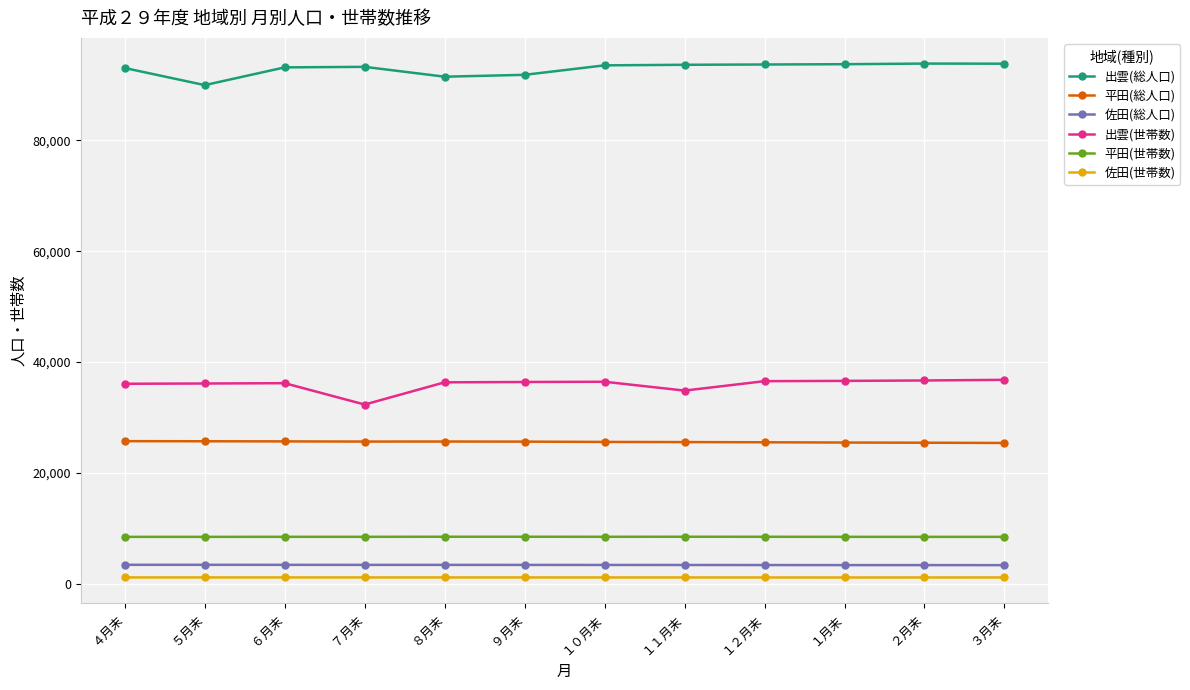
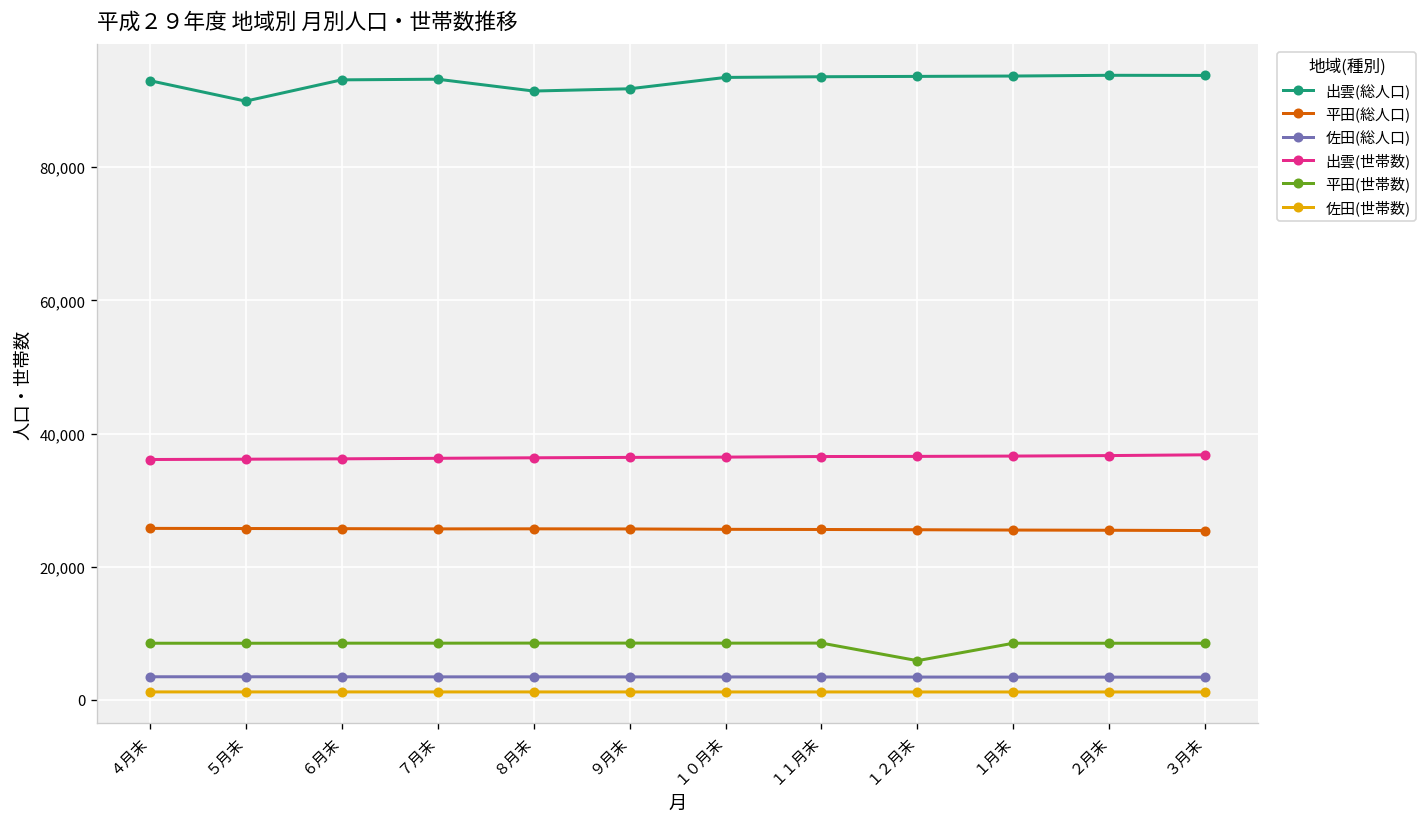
  {
    "出雲(総人口)": {
      "４月末": "93,000",
      "５月末": "90,000",
      "６月末": "93,000",
      "７月末": "93,000",
      "８月末": "91,000",
      "９月末": "92,000",
      "１０月末": "93,000",
      "１１月末": "94,000",
      "１２月末": "94,000",
      "１月末": "94,000",
      "２月末": "94,000",
      "３月末": "94,000"
    },
    "平田(総人口)": {
      "４月末": "26,000",
      "５月末": "26,000",
      "６月末": "26,000",
      "７月末": "26,000",
      "８月末": "26,000",
      "９月末": "26,000",
      "１０月末": "26,000",
      "１１月末": "26,000",
      "１２月末": "26,000",
      "１月末": "26,000",
      "２月末": "25,000",
      "３月末": "25,000"
    },
    "佐田(総人口)": {
      "４月末": "3,000",
      "５月末": "3,000",
      "６月末": "3,000",
      "７月末": "3,000",
      "８月末": "3,000",
      "９月末": "3,000",
      "１０月末": "3,000",
      "１１月末": "3,000",
      "１２月末": "3,000",
      "１月末": "3,000",
      "２月末": "3,000",
      "３月末": "3,000"
    },
    "出雲(世帯数)": {
      "４月末": "36,000",
      "５月末": "36,000",
      "６月末": "36,000",
-     "７月末": "32,000",
+     "７月末": "36,000",
      "８月末": "36,000",
      "９月末": "36,000",
      "１０月末": "36,000",
-     "１１月末": "35,000",
+     "１１月末": "37,000",
      "１２月末": "37,000",
      "１月末": "37,000",
      "２月末": "37,000",
      "３月末": "37,000"
    },
    "平田(世帯数)": {
      "４月末": "9,000",
      "５月末": "9,000",
      "６月末": "9,000",
      "７月末": "9,000",
      "８月末": "9,000",
      "９月末": "9,000",
      "１０月末": "9,000",
      "１１月末": "9,000",
-     "１２月末": "9,000",
+     "１２月末": "6,000",
      "１月末": "9,000",
      "２月末": "9,000",
      "３月末": "9,000"
    },
    "佐田(世帯数)": {
      "４月末": "1,000",
      "５月末": "1,000",
      "６月末": "1,000",
      "７月末": "1,000",
      "８月末": "1,000",
      "９月末": "1,000",
      "１０月末": "1,000",
      "１１月末": "1,000",
      "１２月末": "1,000",
      "１月末": "1,000",
      "２月末": "1,000",
      "３月末": "1,000"
    }
  }
